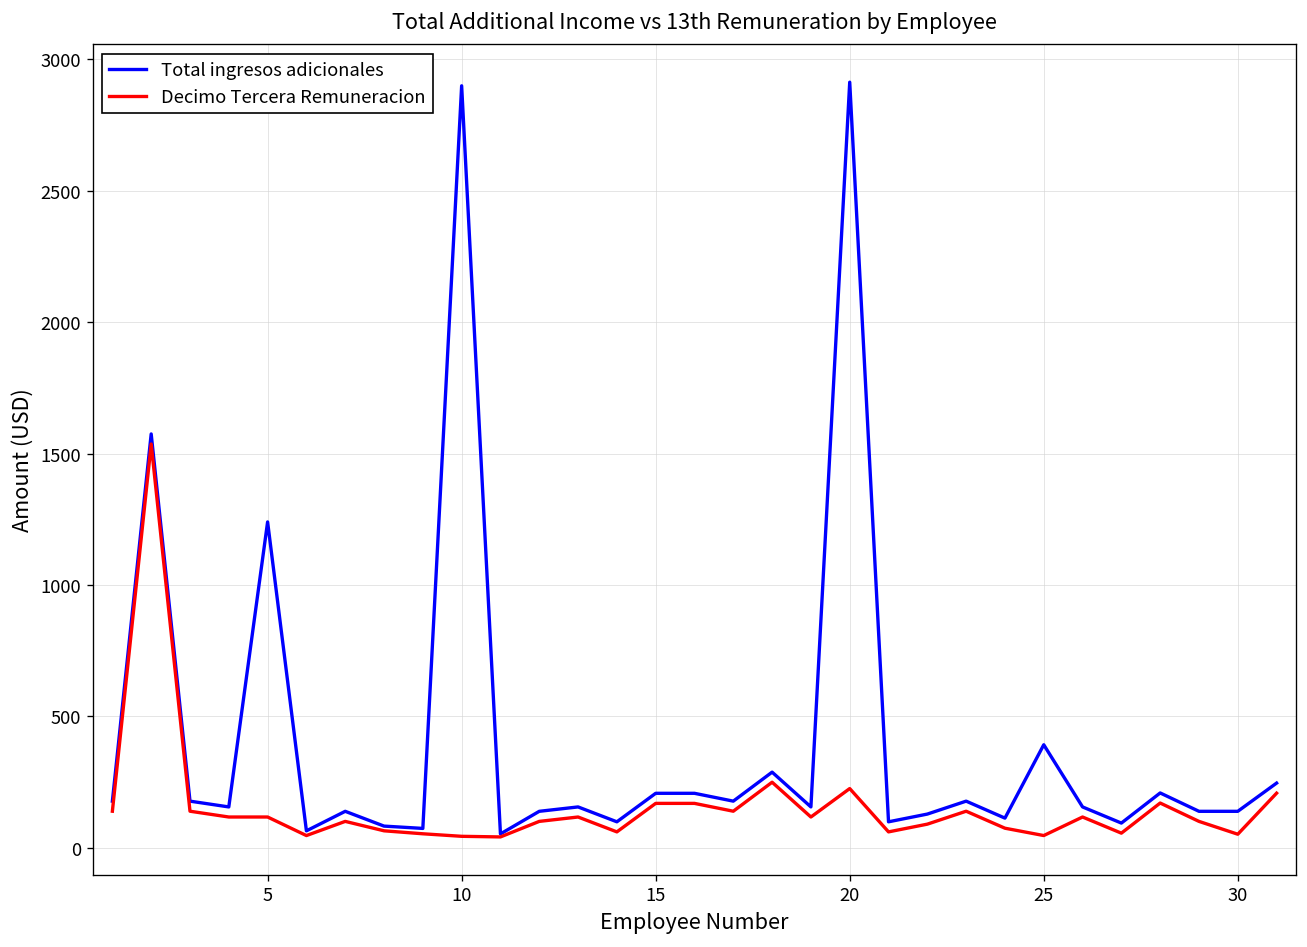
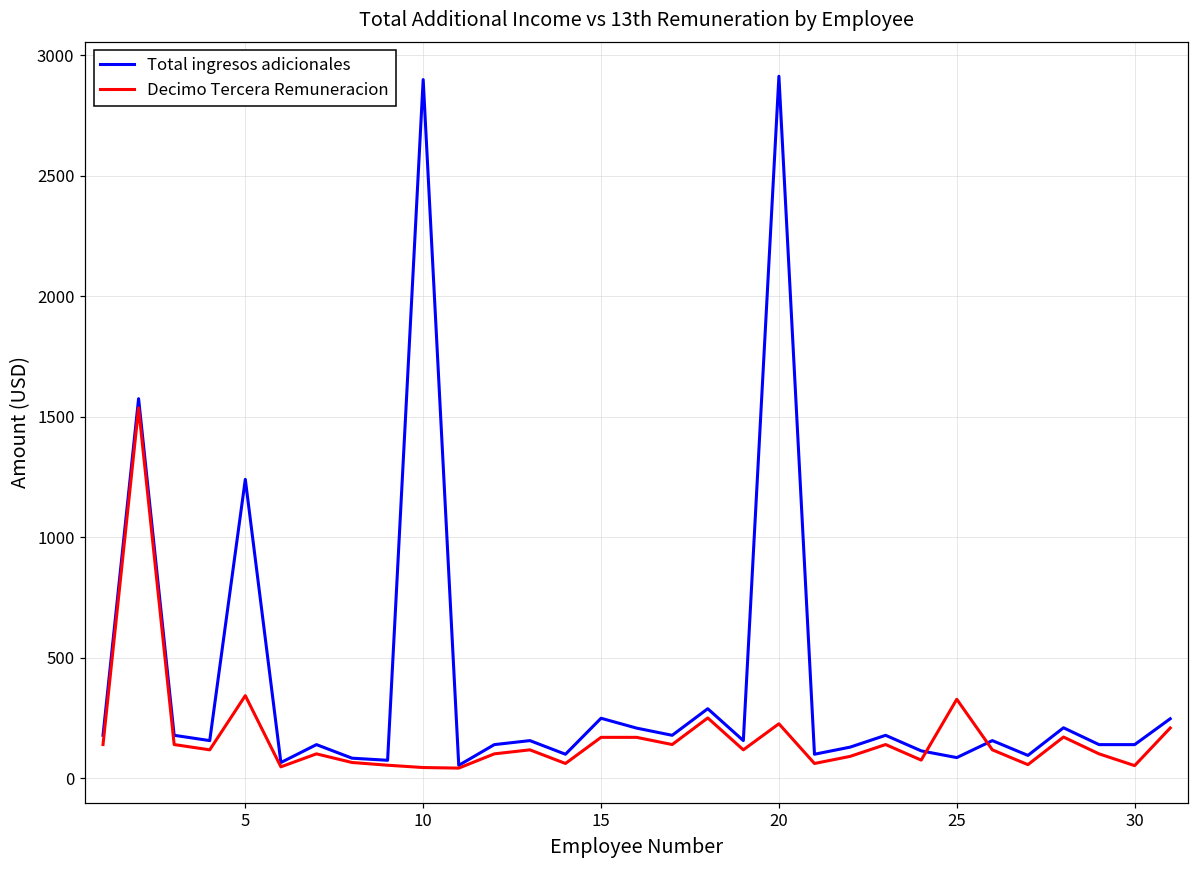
  {
    "Total ingresos adicionales": {
      "5": 1240,
      "10": 2900,
-     "15": 210,
+     "15": 250,
      "20": 2910,
-     "25": 390,
+     "25": 90,
      "30": 140
    },
    "Decimo Tercera Remuneracion": {
-     "5": 120,
+     "5": 340,
      "10": 40,
      "15": 170,
      "20": 230,
-     "25": 50,
+     "25": 330,
      "30": 50
    }
  }
